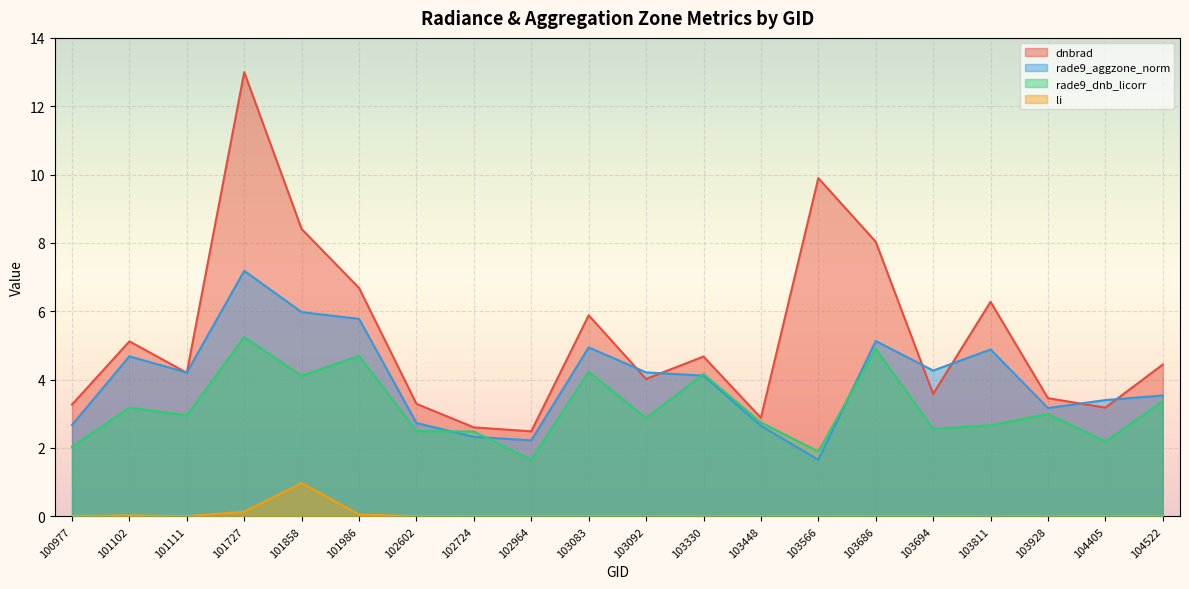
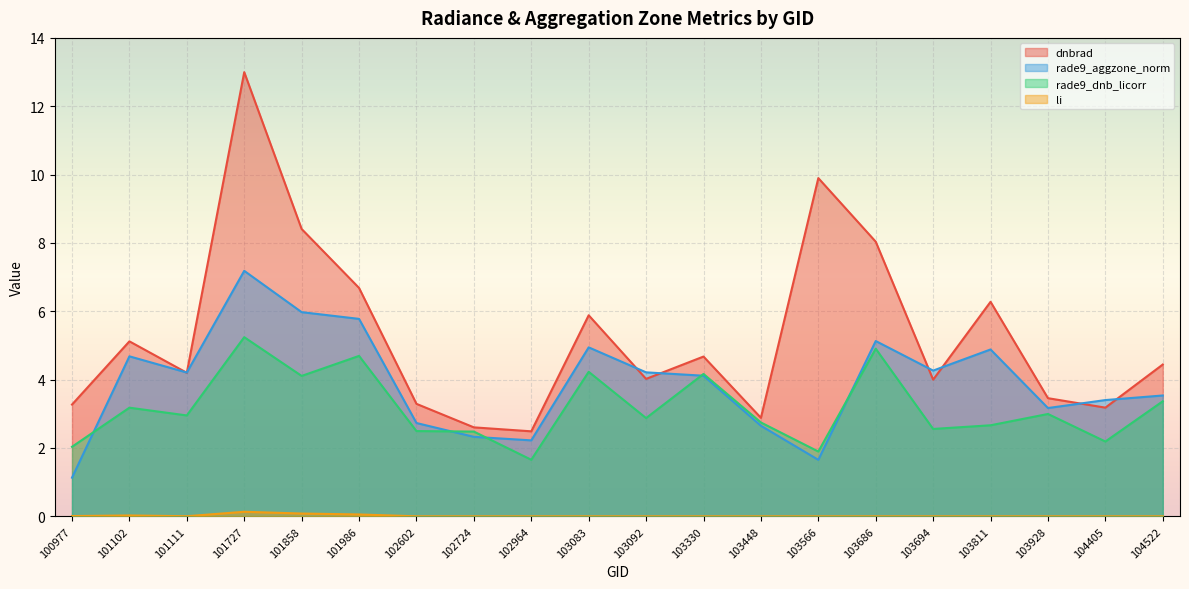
  {
    "dnbrad": {
      "100977": 3.3,
      "101102": 5.1,
      "101727": 13.0,
      "101858": 8.4,
      "101986": 6.7,
      "102602": 3.3,
      "102724": 2.6,
      "102964": 2.5,
      "103083": 5.9,
      "103092": 4.0,
      "103330": 4.7,
      "103448": 2.9,
      "103566": 9.9,
      "103686": 8.0,
-     "103694": 3.6,
+     "103694": 4.0,
      "103811": 6.3,
      "103928": 3.5,
      "104405": 3.2,
      "104522": 4.4
    },
    "rade9_aggzone_norm": {
-     "100977": 2.7,
+     "100977": 1.1,
      "101102": 4.7,
      "101727": 7.2,
      "101858": 6.0,
      "101986": 5.8,
      "102602": 2.7,
      "102724": 2.3,
      "102964": 2.2,
      "103083": 4.9,
      "103092": 4.2,
      "103448": 2.6,
      "103566": 1.7,
      "103686": 5.1,
      "103694": 4.3,
      "103811": 4.9,
      "103928": 3.2,
      "104405": 3.4,
      "104522": 3.5
    },
    "rade9_dnb_licorr": {
      "100977": 2.0,
      "101102": 3.2,
      "101111": 3.0,
      "101727": 5.2,
      "101858": 4.1,
      "101986": 4.7,
      "102602": 2.5,
      "102724": 2.5,
      "102964": 1.7,
      "103083": 4.2,
      "103092": 2.9,
      "103448": 2.7,
      "103566": 1.9,
      "103686": 4.9,
      "103694": 2.6,
      "103811": 2.7,
      "103928": 3.0,
      "104405": 2.2,
      "104522": 3.4
    },
    "li": {
      "100977": 0.0,
      "101102": 0.0,
      "101111": 0.0,
      "101727": 0.1,
-     "101858": 1.0,
+     "101858": 0.1,
      "101986": 0.1,
      "102602": 0.0,
      "102724": 0.0,
      "102964": 0.0,
      "103083": 0.0,
      "103092": 0.0,
      "103330": 0.0,
      "103448": 0.0,
      "103566": 0.0,
      "103686": 0.0,
      "103694": 0.0,
      "103811": 0.0,
      "103928": 0.0,
      "104405": 0.0,
      "104522": 0.0
    }
  }
